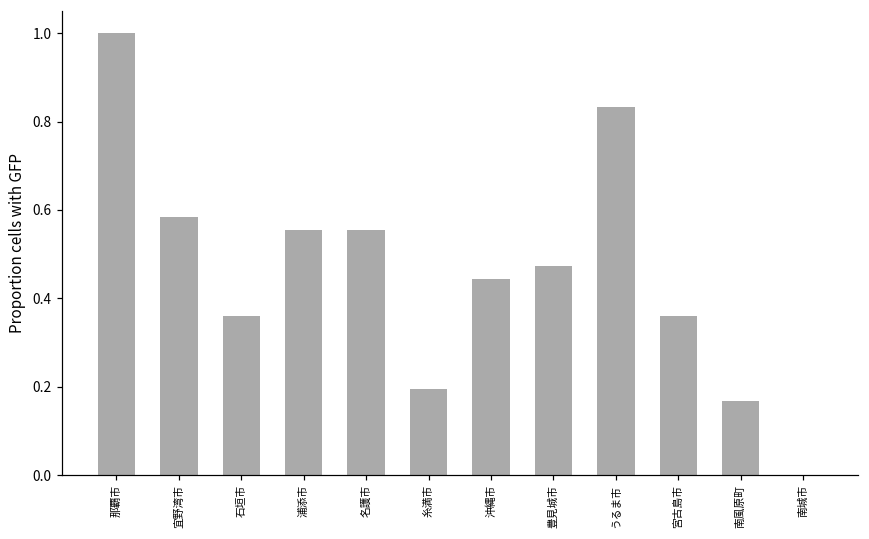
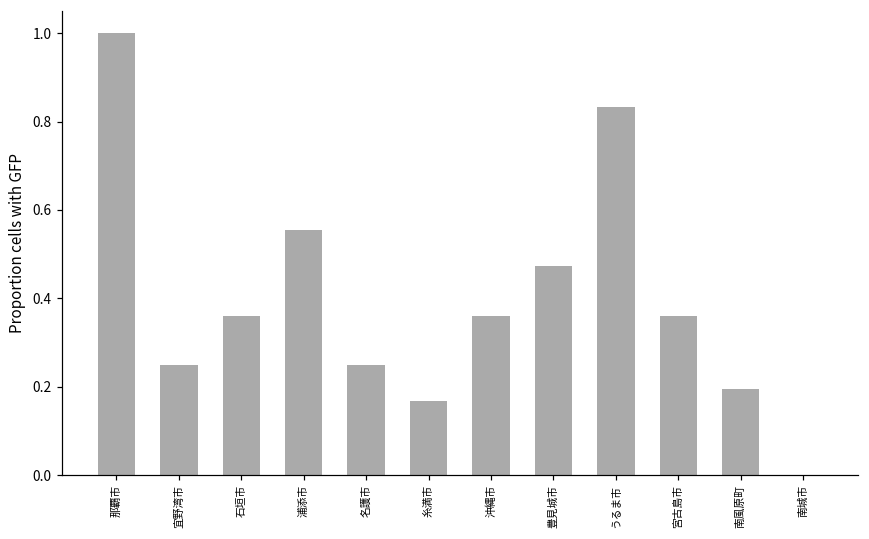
  {
    "那覇市": 1.00,
-   "宜野湾市": 0.58,
+   "宜野湾市": 0.25,
    "石垣市": 0.36,
    "浦添市": 0.56,
-   "名護市": 0.56,
-   "糸満市": 0.19,
-   "沖縄市": 0.44,
+   "名護市": 0.25,
+   "糸満市": 0.17,
+   "沖縄市": 0.36,
    "豊見城市": 0.47,
    "うるま市": 0.83,
    "宮古島市": 0.36,
-   "南風原町": 0.17,
+   "南風原町": 0.19,
    "南城市": 0.00
  }
